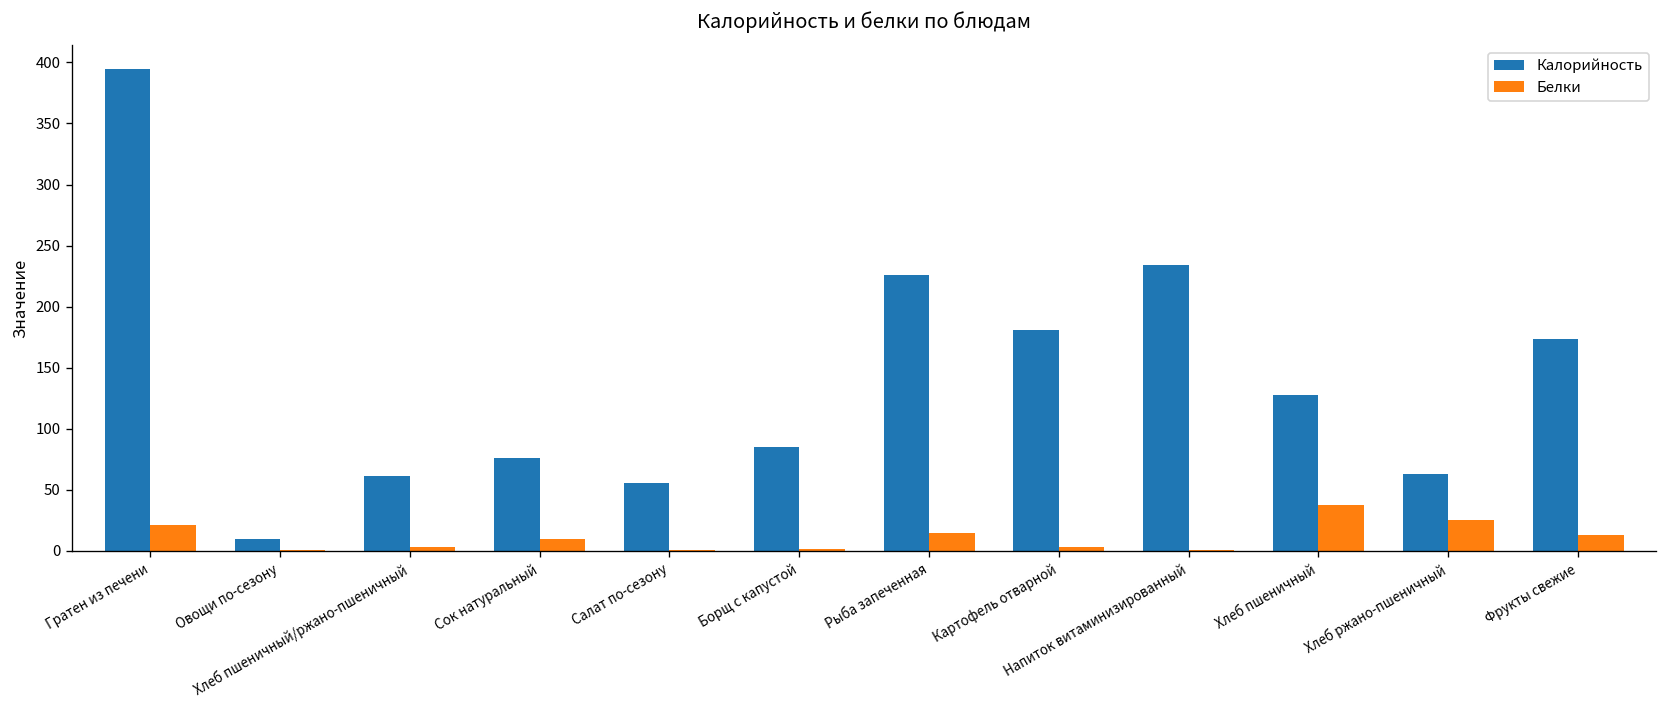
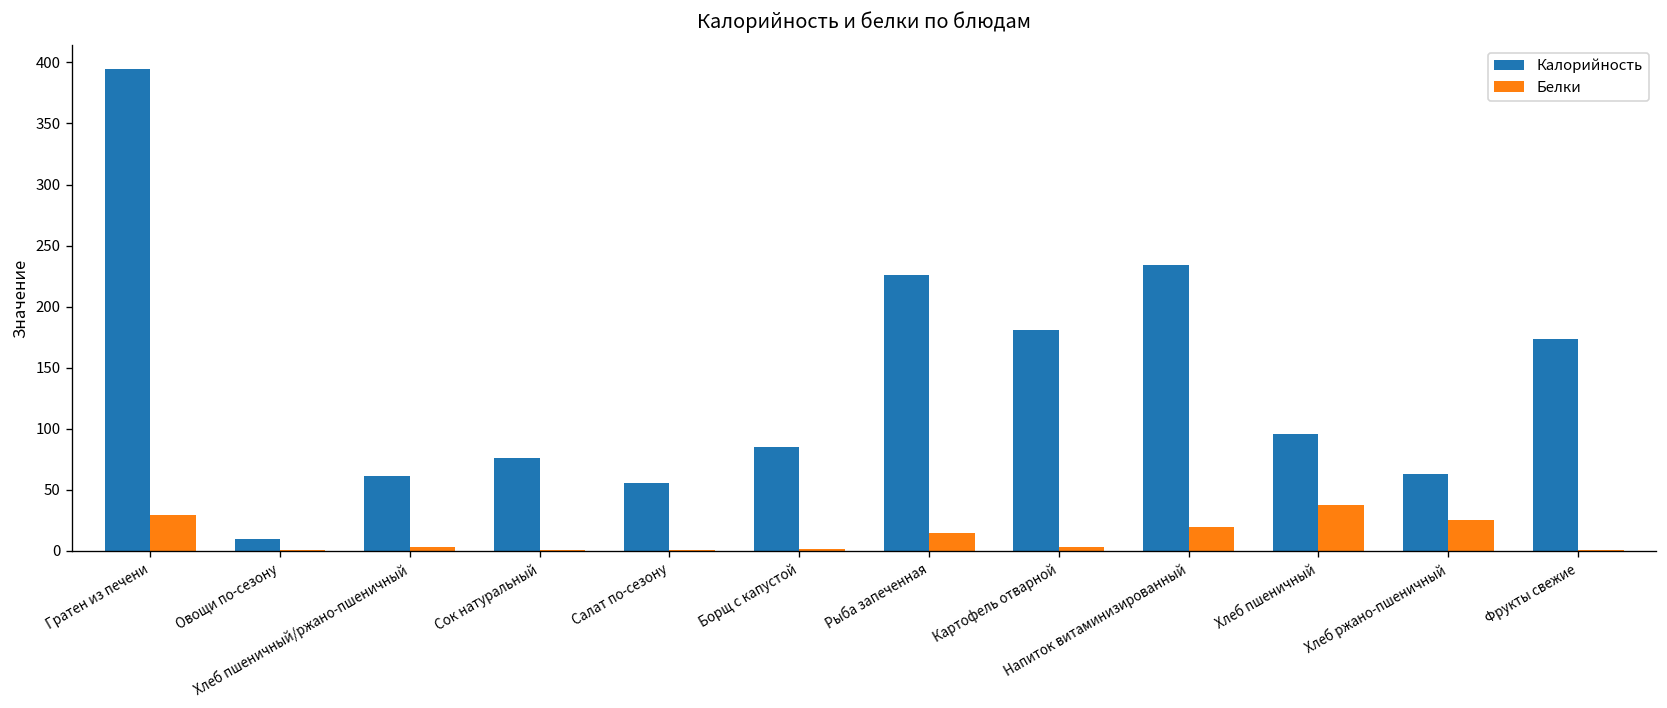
  {
    "Калорийность": {
      "Гратен из печени": 394,
      "Овощи по-сезону": 10,
      "Хлеб пшеничный/ржано-пшеничный": 61,
      "Сок натуральный": 76,
      "Салат по-сезону": 56,
      "Борщ с капустой": 85,
      "Рыба запеченная": 226,
      "Картофель отварной": 181,
      "Напиток витаминизированный": 234,
-     "Хлеб пшеничный": 128,
+     "Хлеб пшеничный": 96,
      "Хлеб ржано-пшеничный": 63,
      "Фрукты свежие": 174
    },
    "Белки": {
-     "Гратен из печени": 21,
+     "Гратен из печени": 29,
      "Хлеб пшеничный/ржано-пшеничный": 3,
-     "Сок натуральный": 10,
+     "Сок натуральный": 1,
      "Рыба запеченная": 15,
      "Картофель отварной": 3,
-     "Напиток витаминизированный": 0,
+     "Напиток витаминизированный": 20,
      "Хлеб пшеничный": 38,
      "Хлеб ржано-пшеничный": 26,
-     "Фрукты свежие": 13
+     "Фрукты свежие": 0
    }
  }
